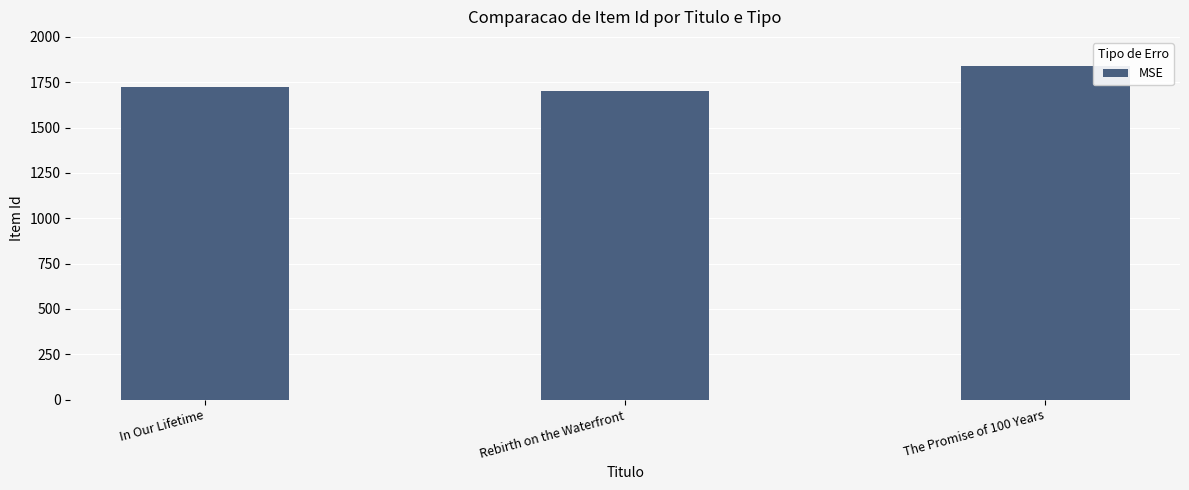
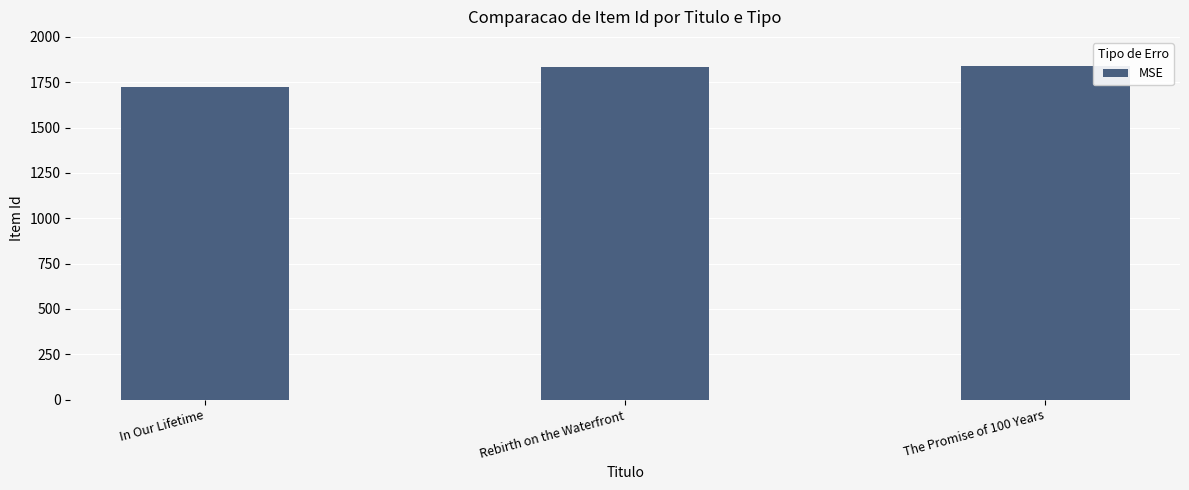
  {
    "In Our Lifetime": 1720,
-   "Rebirth on the Waterfront": 1700,
+   "Rebirth on the Waterfront": 1830,
    "The Promise of 100 Years": 1840
  }
